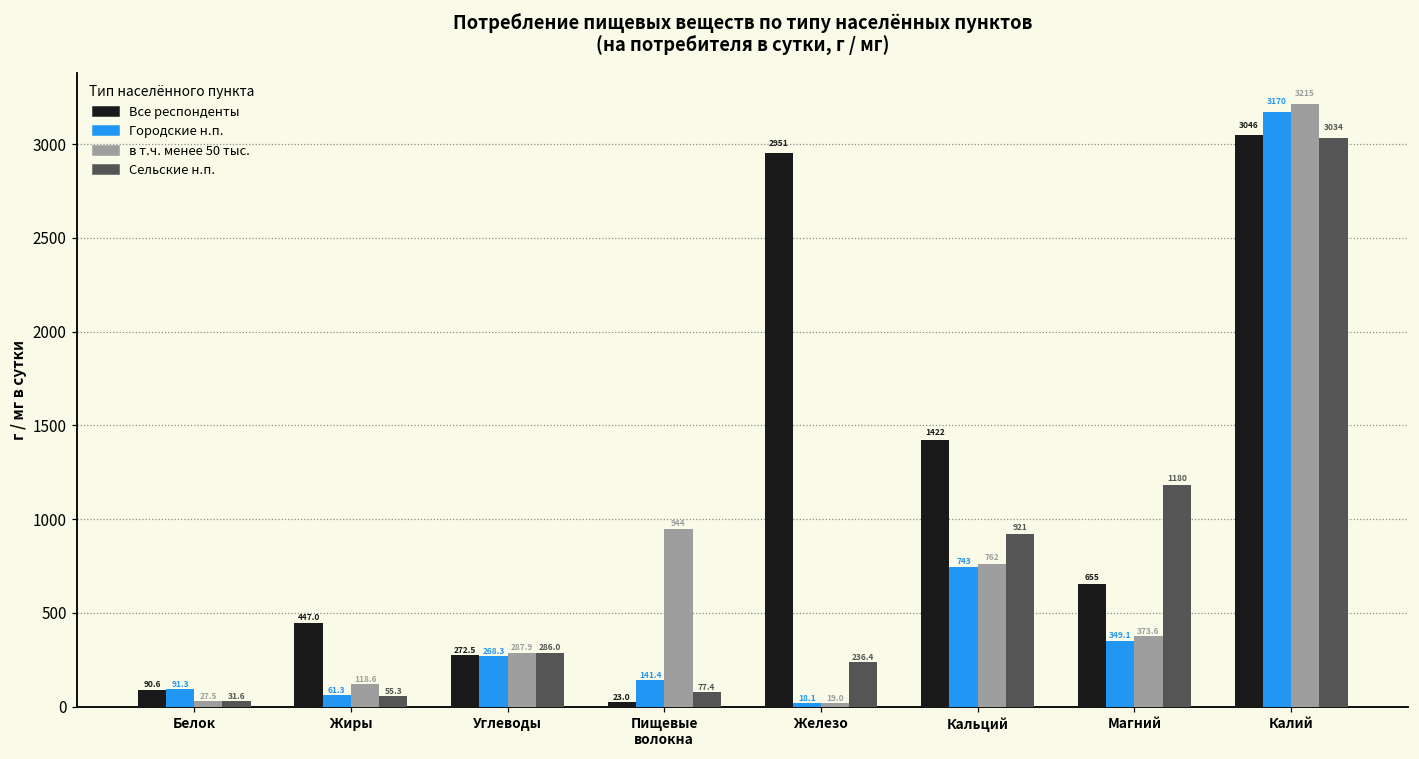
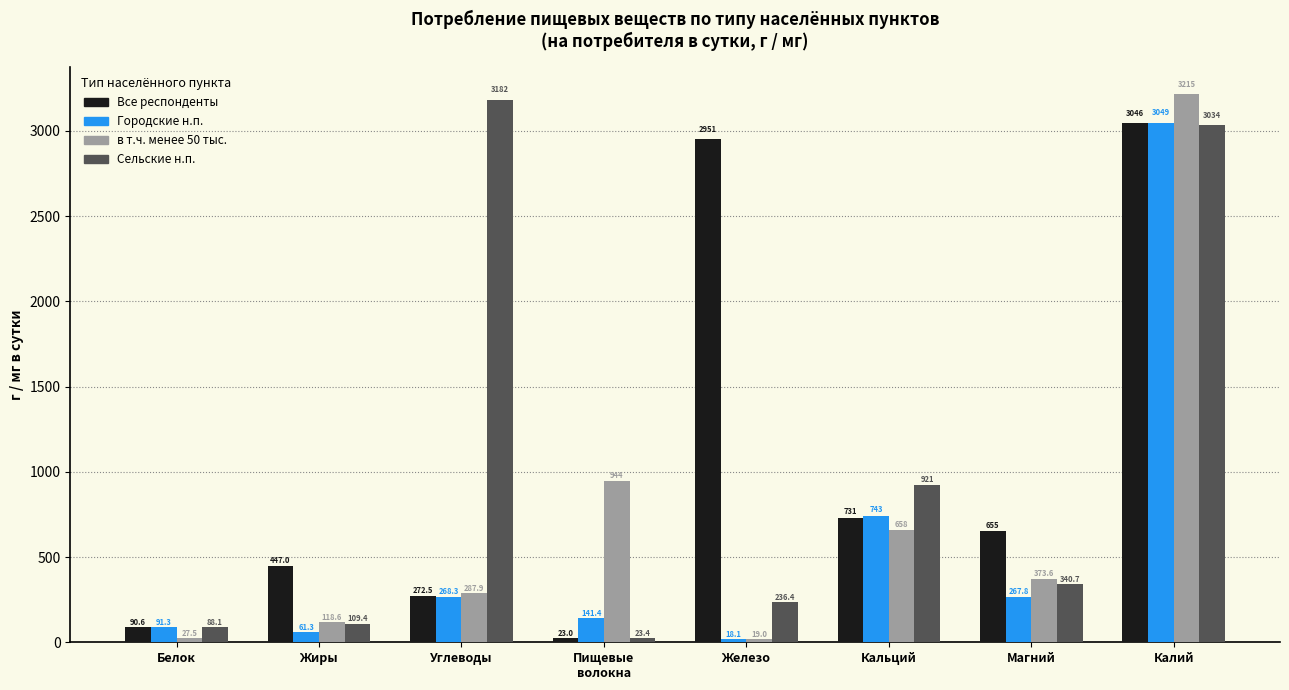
  {
    "Все респонденты": {
      "Белок": 90.6,
      "Жиры": 447.0,
      "Углеводы": 272.5,
      "Пищевые волокна": 23.0,
      "Железо": 2951,
-     "Кальций": 1422,
+     "Кальций": 731,
      "Магний": 655,
      "Калий": 3046
    },
    "Городские н.п.": {
      "Белок": 91.3,
      "Жиры": 61.3,
      "Углеводы": 268.3,
      "Пищевые волокна": 141.4,
      "Железо": 18.1,
      "Кальций": 743,
-     "Магний": 349.1,
-     "Калий": 3170
+     "Магний": 267.8,
+     "Калий": 3049
    },
    "в т.ч. менее 50 тыс.": {
      "Белок": 27.5,
      "Жиры": 118.6,
      "Углеводы": 287.9,
      "Пищевые волокна": 944,
      "Железо": 19.0,
-     "Кальций": 762,
+     "Кальций": 658,
      "Магний": 373.6,
      "Калий": 3215
    },
    "Сельские н.п.": {
-     "Белок": 31.6,
-     "Жиры": 55.3,
-     "Углеводы": 286.0,
-     "Пищевые волокна": 77.4,
+     "Белок": 88.1,
+     "Жиры": 109.4,
+     "Углеводы": 3182,
+     "Пищевые волокна": 23.4,
      "Железо": 236.4,
      "Кальций": 921,
-     "Магний": 1180,
+     "Магний": 340.7,
      "Калий": 3034
    }
  }
